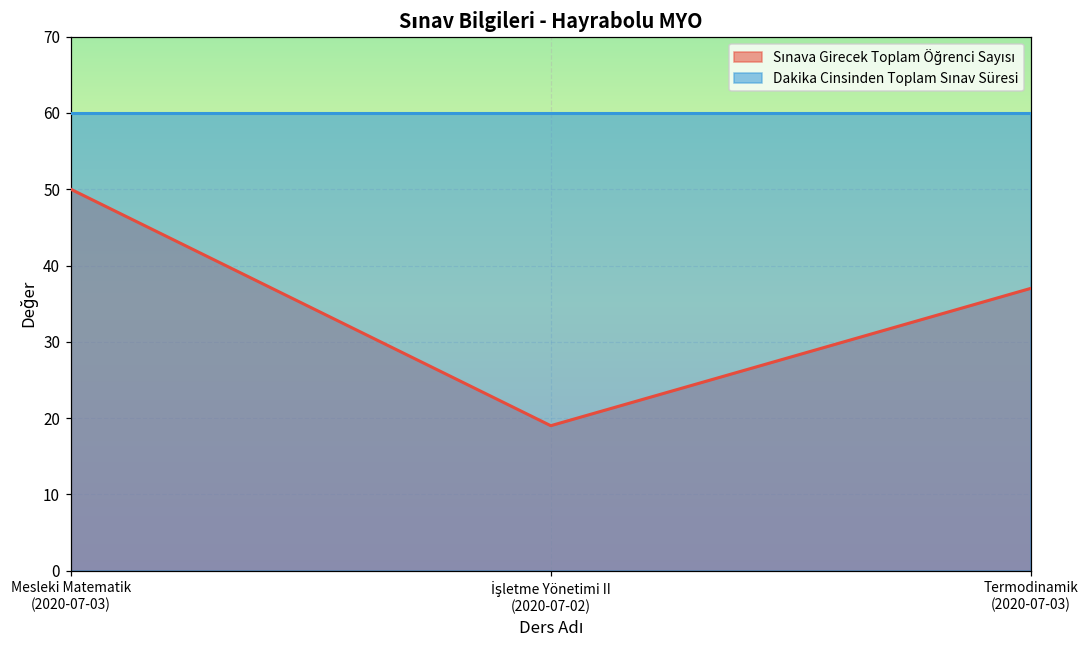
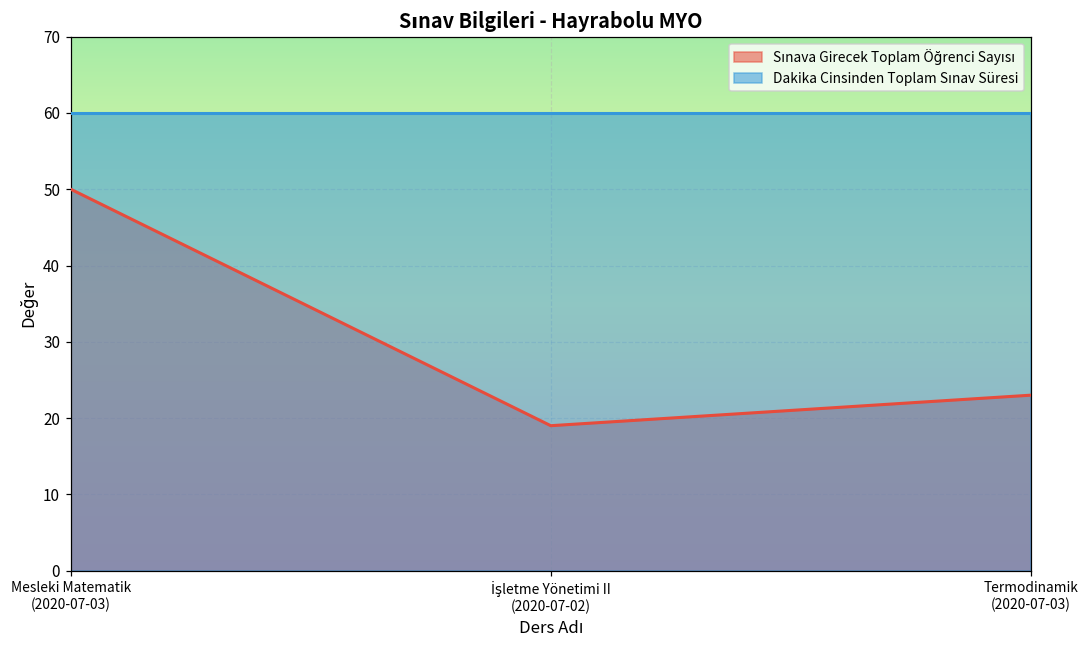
  {
    "Sınava Girecek Toplam Öğrenci Sayısı": {
      "Mesleki Matematik (2020-07-03)": 50,
      "İşletme Yönetimi II (2020-07-02)": 19,
-     "Termodinamik (2020-07-03)": 37
+     "Termodinamik (2020-07-03)": 23
    },
    "Dakika Cinsinden Toplam Sınav Süresi": {
      "Mesleki Matematik (2020-07-03)": 60,
      "İşletme Yönetimi II (2020-07-02)": 60,
      "Termodinamik (2020-07-03)": 60
    }
  }
